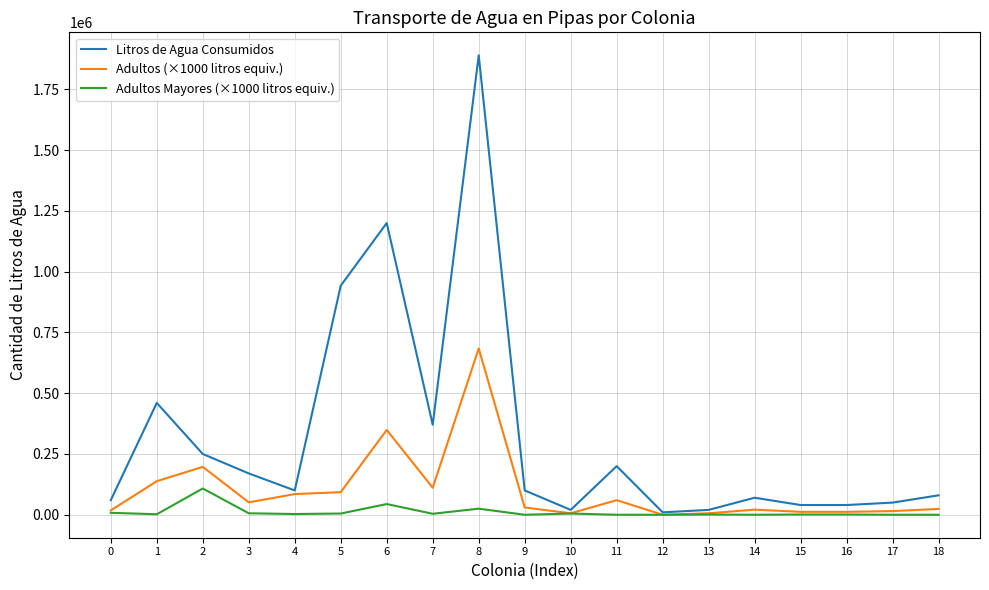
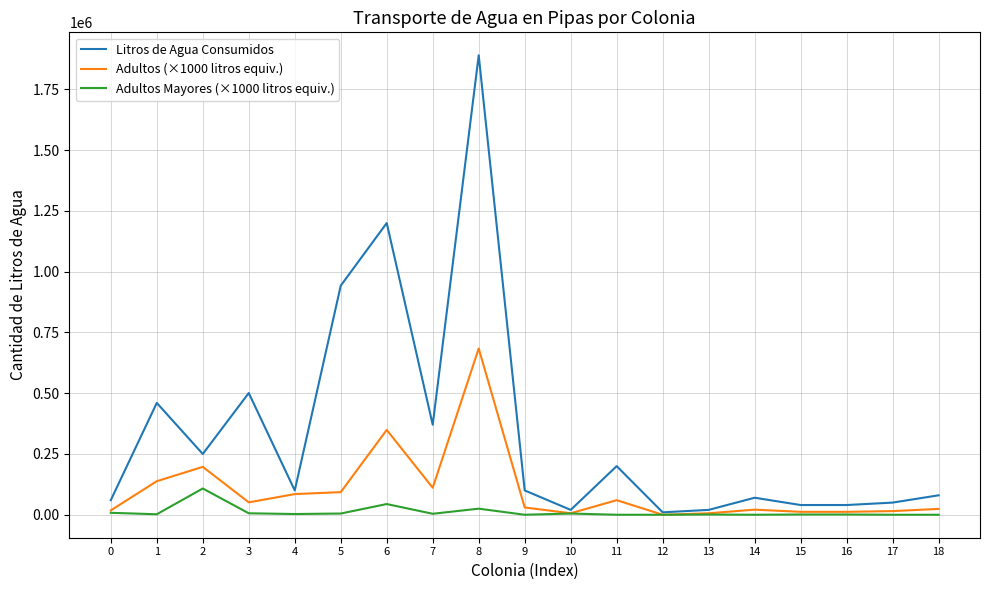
  {
    "Litros de Agua Consumidos": {
      "0": 60000,
      "1": 460000,
      "2": 250000,
-     "3": 170000,
+     "3": 500000,
      "4": 100000,
      "5": 940000,
      "6": 1200000,
      "7": 370000,
      "8": 1890000,
      "9": 100000,
      "10": 20000,
      "11": 200000,
      "13": 20000,
      "14": 70000,
      "15": 40000,
      "16": 40000,
      "17": 50000,
      "18": 80000
    },
    "Adultos (×1000 litros equiv.)": {
      "1": 140000,
      "2": 200000,
      "3": 50000,
      "4": 90000,
      "5": 90000,
      "6": 350000,
      "7": 110000,
      "8": 680000,
      "9": 30000,
      "11": 60000,
      "14": 20000,
      "15": 10000,
      "16": 10000,
      "17": 20000,
      "18": 20000
    },
    "Adultos Mayores (×1000 litros equiv.)": {
      "1": 0,
      "2": 110000,
      "3": 10000,
      "4": 0,
      "5": 10000,
      "6": 40000,
      "7": 0,
      "8": 30000,
      "9": 0,
      "11": 0,
      "14": 0,
      "15": 0,
      "16": 0,
      "17": 0,
      "18": 0
    }
  }
